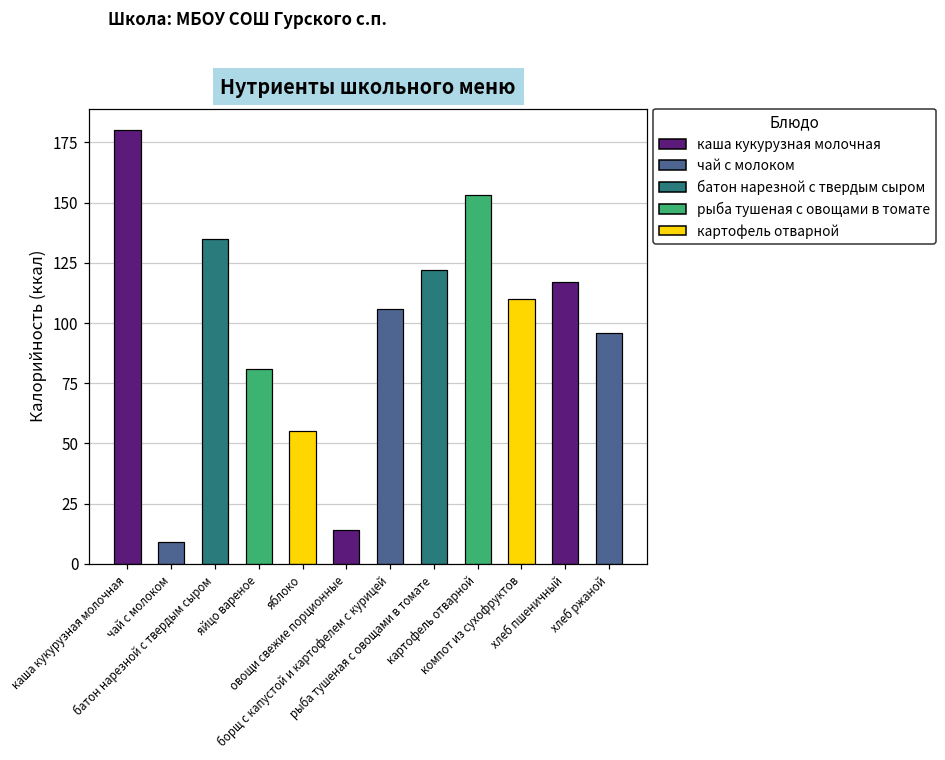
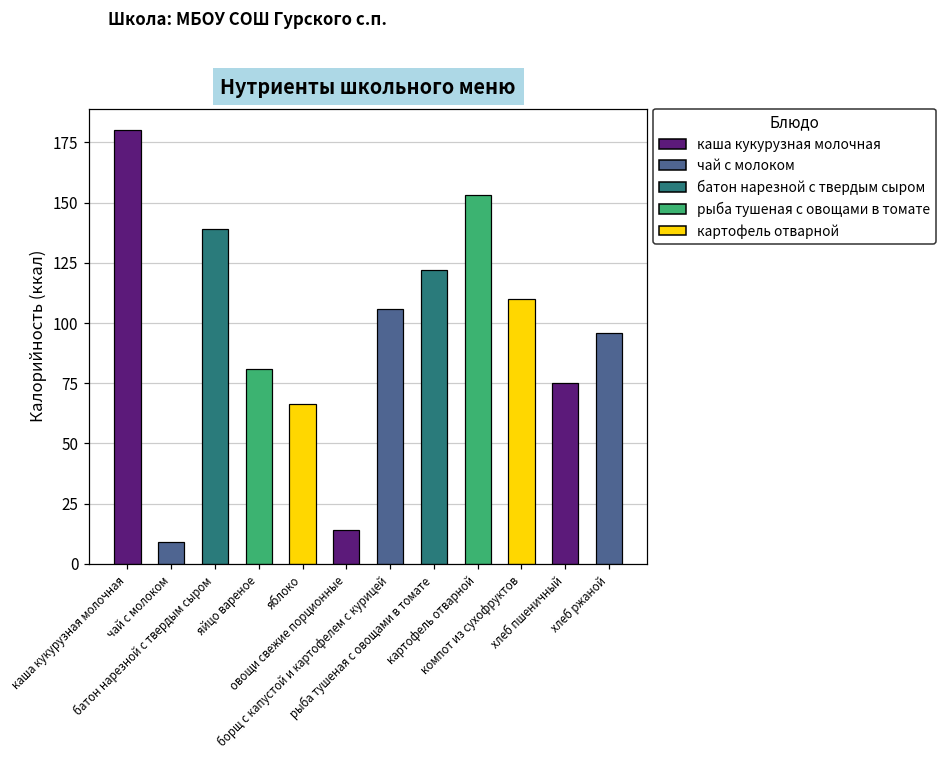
  {
    "каша кукурузная молочная": 180,
    "чай с молоком": 9,
-   "батон нарезной с твердым сыром": 135,
+   "батон нарезной с твердым сыром": 139,
    "яйцо вареное": 81,
-   "яблоко": 55,
+   "яблоко": 66,
    "овощи свежие порционные": 14,
    "борщ с капустой и картофелем с курицей": 106,
    "рыба тушеная с овощами в томате": 122,
    "картофель отварной": 153,
    "компот из сухофруктов": 110,
-   "хлеб пшеничный": 117,
+   "хлеб пшеничный": 75,
    "хлеб ржаной": 96
  }
